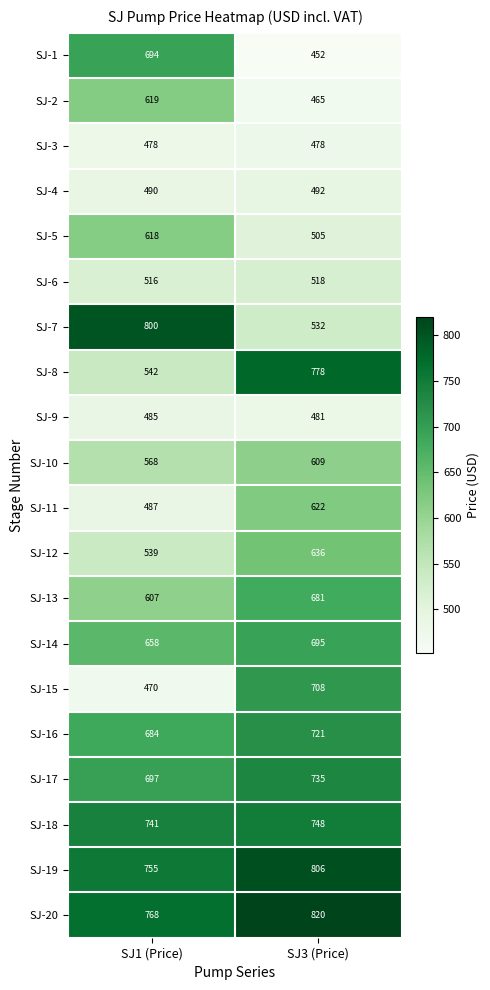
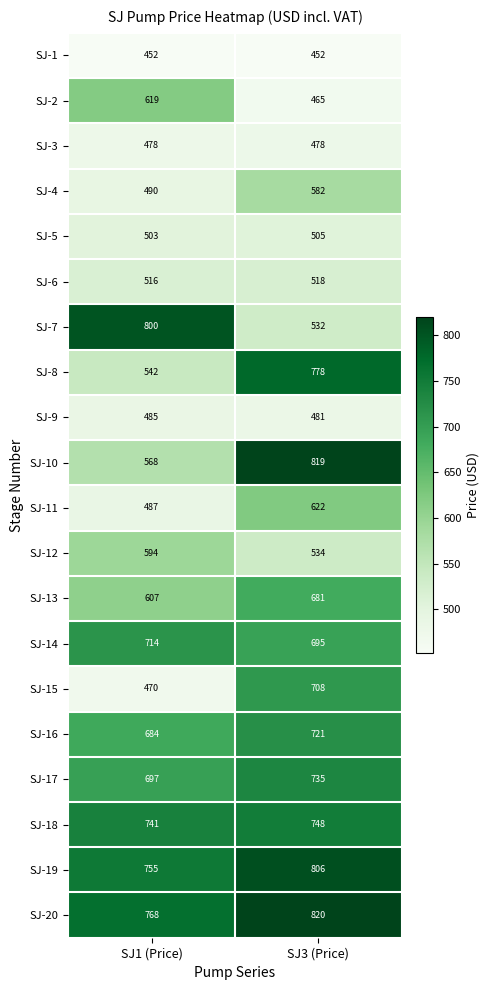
  {
    "SJ-1": {
-     "SJ1 (Price)": 694,
+     "SJ1 (Price)": 452,
      "SJ3 (Price)": 452
    },
    "SJ-2": {
      "SJ1 (Price)": 619,
      "SJ3 (Price)": 465
    },
    "SJ-3": {
      "SJ1 (Price)": 478,
      "SJ3 (Price)": 478
    },
    "SJ-4": {
      "SJ1 (Price)": 490,
-     "SJ3 (Price)": 492
+     "SJ3 (Price)": 582
    },
    "SJ-5": {
-     "SJ1 (Price)": 618,
+     "SJ1 (Price)": 503,
      "SJ3 (Price)": 505
    },
    "SJ-6": {
      "SJ1 (Price)": 516,
      "SJ3 (Price)": 518
    },
    "SJ-7": {
      "SJ1 (Price)": 800,
      "SJ3 (Price)": 532
    },
    "SJ-8": {
      "SJ1 (Price)": 542,
      "SJ3 (Price)": 778
    },
    "SJ-9": {
      "SJ1 (Price)": 485,
      "SJ3 (Price)": 481
    },
    "SJ-10": {
      "SJ1 (Price)": 568,
-     "SJ3 (Price)": 609
+     "SJ3 (Price)": 819
    },
    "SJ-11": {
      "SJ1 (Price)": 487,
      "SJ3 (Price)": 622
    },
    "SJ-12": {
-     "SJ1 (Price)": 539,
-     "SJ3 (Price)": 636
+     "SJ1 (Price)": 594,
+     "SJ3 (Price)": 534
    },
    "SJ-13": {
      "SJ1 (Price)": 607,
      "SJ3 (Price)": 681
    },
    "SJ-14": {
-     "SJ1 (Price)": 658,
+     "SJ1 (Price)": 714,
      "SJ3 (Price)": 695
    },
    "SJ-15": {
      "SJ1 (Price)": 470,
      "SJ3 (Price)": 708
    },
    "SJ-16": {
      "SJ1 (Price)": 684,
      "SJ3 (Price)": 721
    },
    "SJ-17": {
      "SJ1 (Price)": 697,
      "SJ3 (Price)": 735
    },
    "SJ-18": {
      "SJ1 (Price)": 741,
      "SJ3 (Price)": 748
    },
    "SJ-19": {
      "SJ1 (Price)": 755,
      "SJ3 (Price)": 806
    },
    "SJ-20": {
      "SJ1 (Price)": 768,
      "SJ3 (Price)": 820
    }
  }
